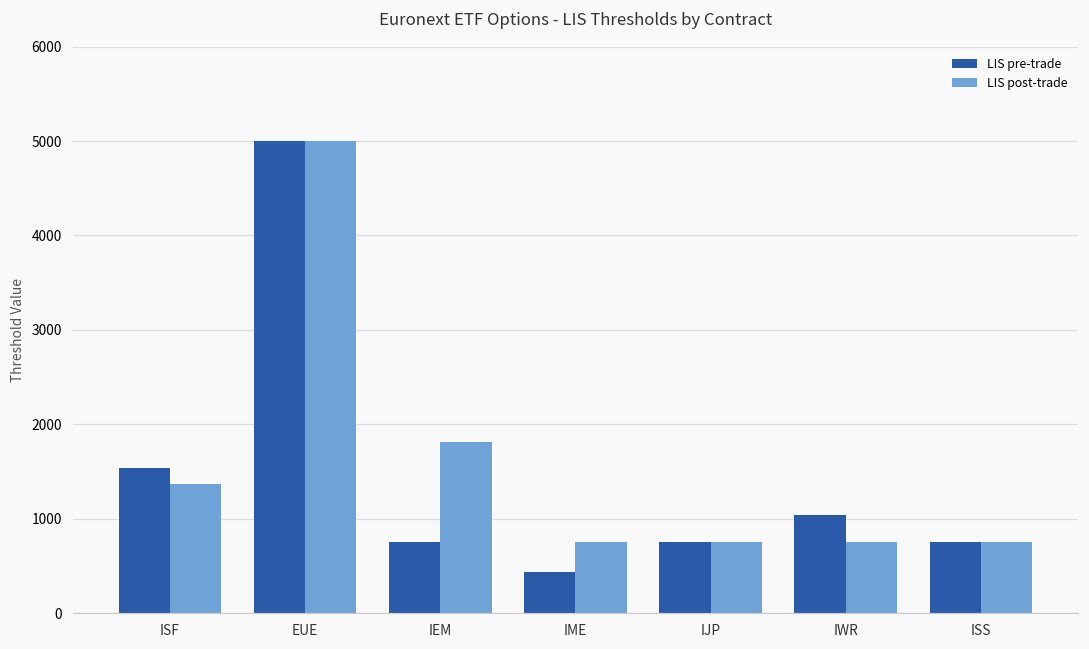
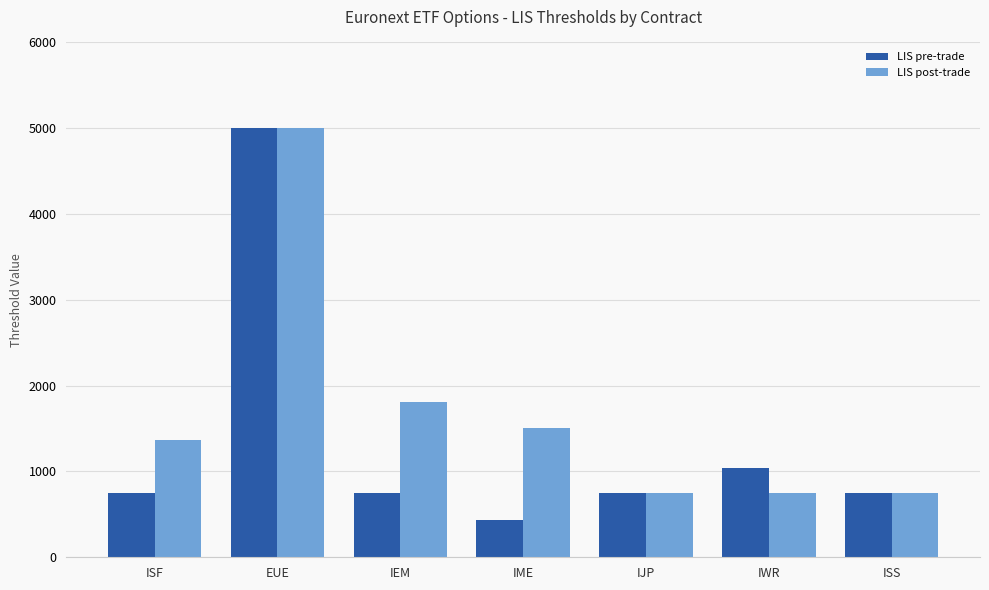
  {
    "LIS pre-trade": {
-     "ISF": 1500,
+     "ISF": 800,
      "EUE": 5000,
      "IEM": 800,
      "IME": 400,
      "IJP": 800,
      "IWR": 1000,
      "ISS": 800
    },
    "LIS post-trade": {
      "ISF": 1400,
      "EUE": 5000,
      "IEM": 1800,
-     "IME": 800,
+     "IME": 1500,
      "IJP": 800,
      "IWR": 800,
      "ISS": 800
    }
  }
